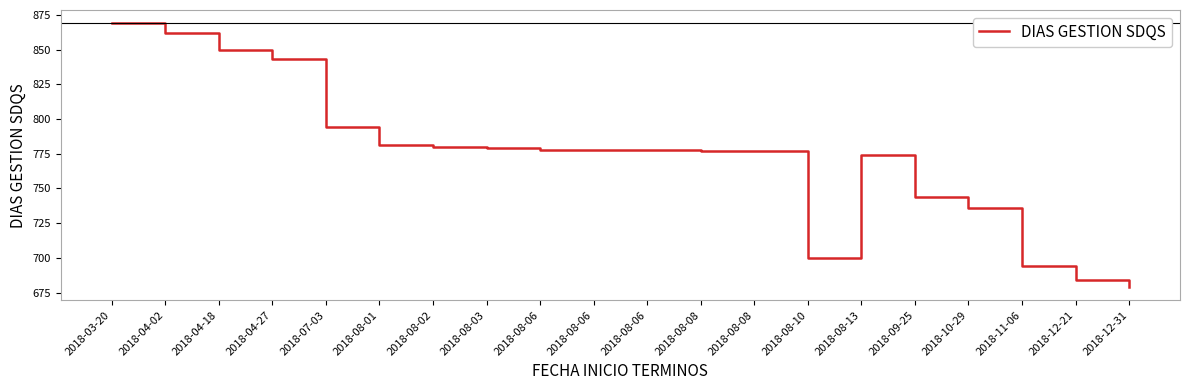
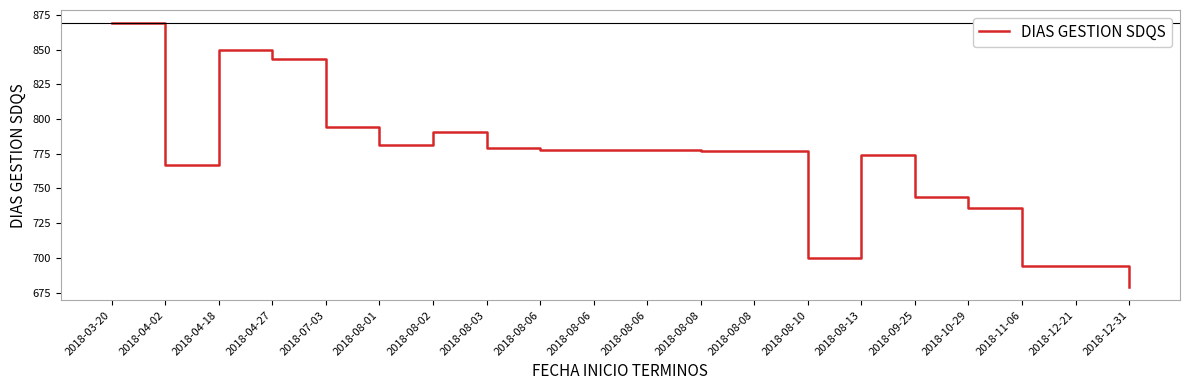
  {
    "2018-03-20": 869,
-   "2018-04-02": 862,
+   "2018-04-02": 767,
    "2018-04-18": 850,
    "2018-04-27": 843,
    "2018-07-03": 794,
    "2018-08-01": 781,
-   "2018-08-02": 780,
+   "2018-08-02": 791,
    "2018-08-03": 779,
    "2018-08-10": 700,
    "2018-08-13": 774,
    "2018-09-25": 744,
    "2018-10-29": 736,
    "2018-11-06": 694,
-   "2018-12-21": 684,
+   "2018-12-21": 694,
    "2018-12-31": 679
  }
